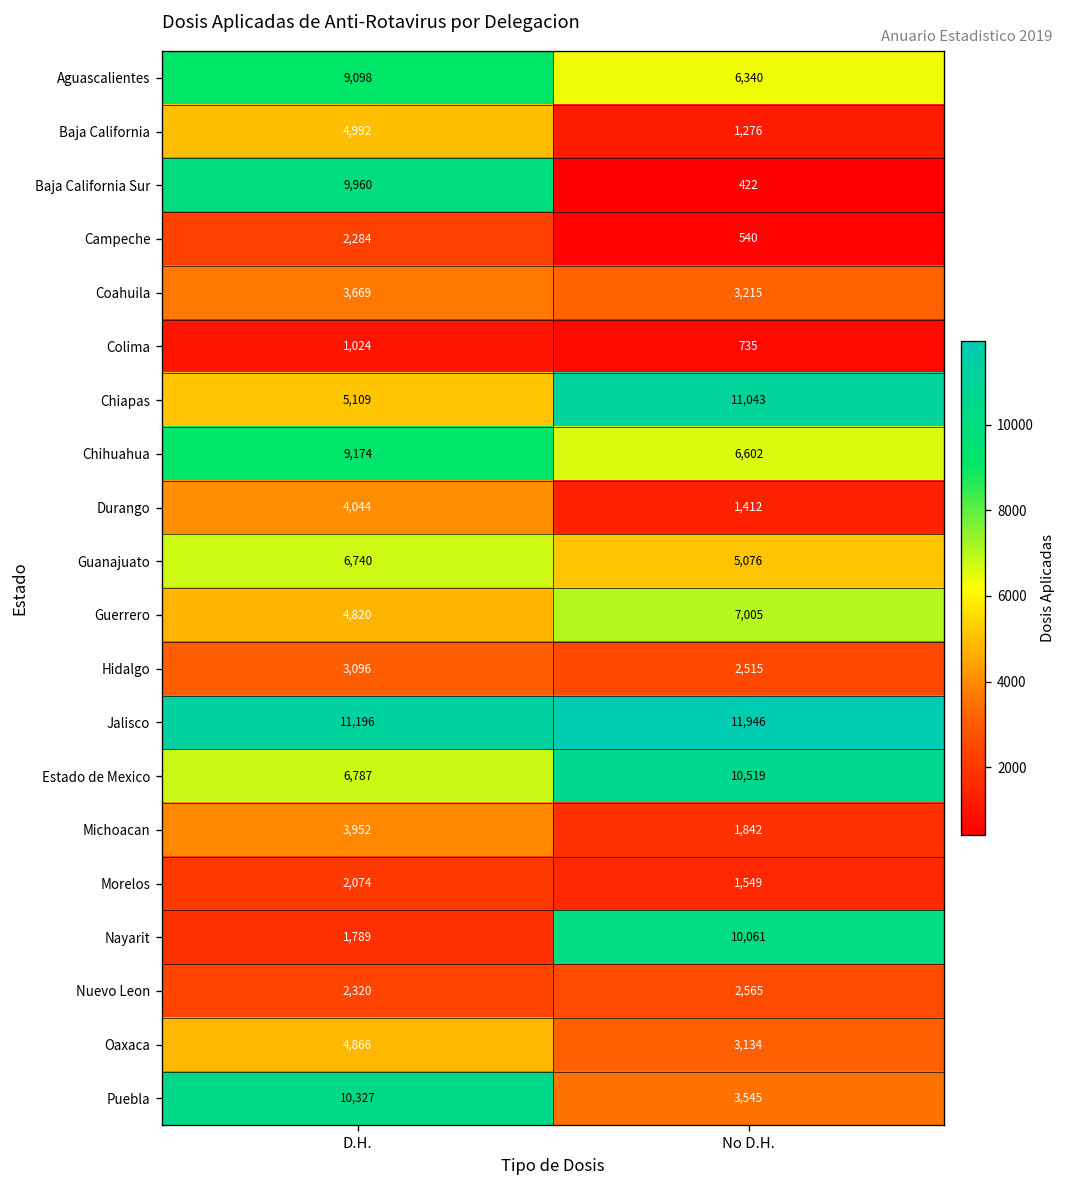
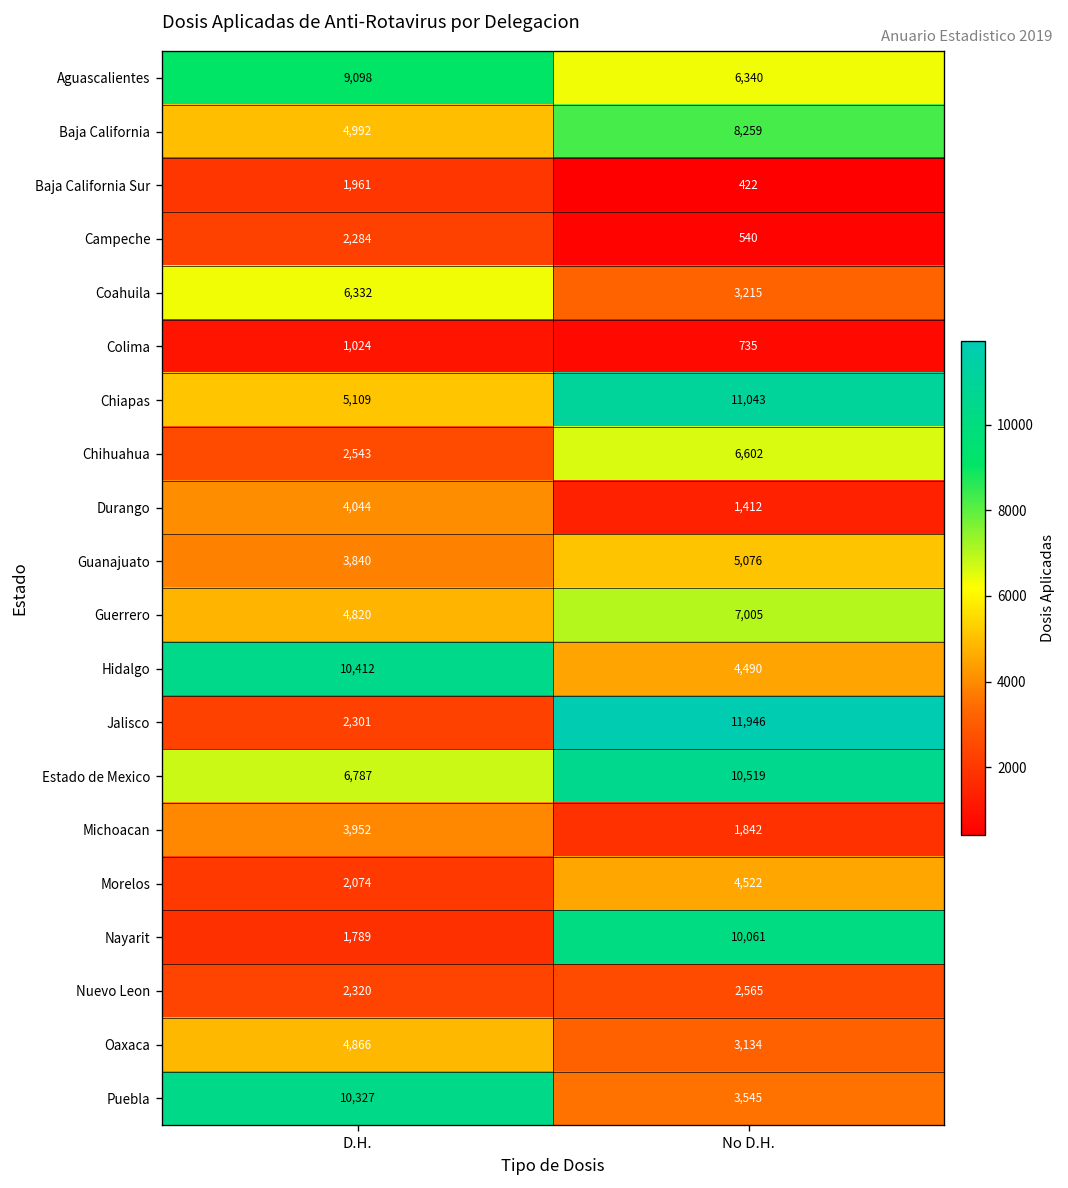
  {
    "Aguascalientes": {
      "D.H.": "9,098",
      "No D.H.": "6,340"
    },
    "Baja California": {
      "D.H.": "4,992",
-     "No D.H.": "1,276"
+     "No D.H.": "8,259"
    },
    "Baja California Sur": {
-     "D.H.": "9,960",
+     "D.H.": "1,961",
      "No D.H.": "422"
    },
    "Campeche": {
      "D.H.": "2,284",
      "No D.H.": "540"
    },
    "Coahuila": {
-     "D.H.": "3,669",
+     "D.H.": "6,332",
      "No D.H.": "3,215"
    },
    "Colima": {
      "D.H.": "1,024",
      "No D.H.": "735"
    },
    "Chiapas": {
      "D.H.": "5,109",
      "No D.H.": "11,043"
    },
    "Chihuahua": {
-     "D.H.": "9,174",
+     "D.H.": "2,543",
      "No D.H.": "6,602"
    },
    "Durango": {
      "D.H.": "4,044",
      "No D.H.": "1,412"
    },
    "Guanajuato": {
-     "D.H.": "6,740",
+     "D.H.": "3,840",
      "No D.H.": "5,076"
    },
    "Guerrero": {
      "D.H.": "4,820",
      "No D.H.": "7,005"
    },
    "Hidalgo": {
-     "D.H.": "3,096",
-     "No D.H.": "2,515"
+     "D.H.": "10,412",
+     "No D.H.": "4,490"
    },
    "Jalisco": {
-     "D.H.": "11,196",
+     "D.H.": "2,301",
      "No D.H.": "11,946"
    },
    "Estado de Mexico": {
      "D.H.": "6,787",
      "No D.H.": "10,519"
    },
    "Michoacan": {
      "D.H.": "3,952",
      "No D.H.": "1,842"
    },
    "Morelos": {
      "D.H.": "2,074",
-     "No D.H.": "1,549"
+     "No D.H.": "4,522"
    },
    "Nayarit": {
      "D.H.": "1,789",
      "No D.H.": "10,061"
    },
    "Nuevo Leon": {
      "D.H.": "2,320",
      "No D.H.": "2,565"
    },
    "Oaxaca": {
      "D.H.": "4,866",
      "No D.H.": "3,134"
    },
    "Puebla": {
      "D.H.": "10,327",
      "No D.H.": "3,545"
    }
  }
